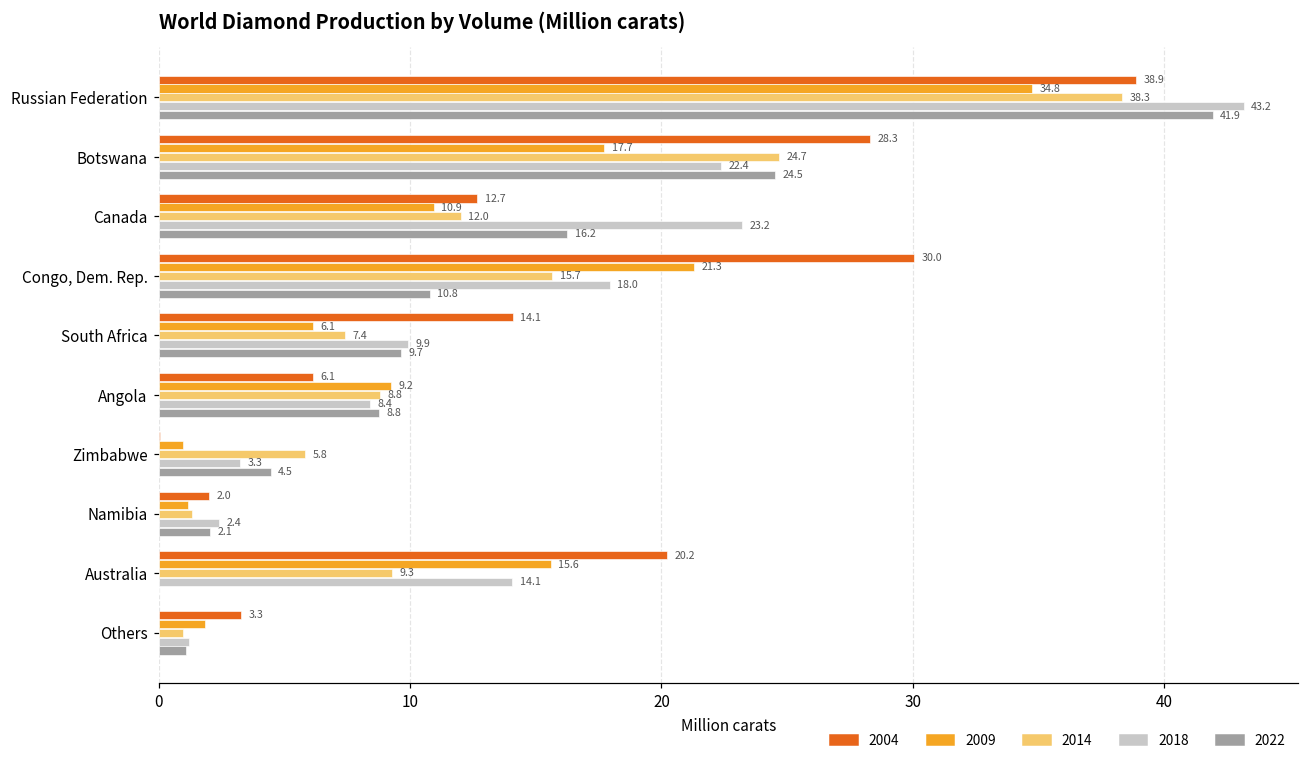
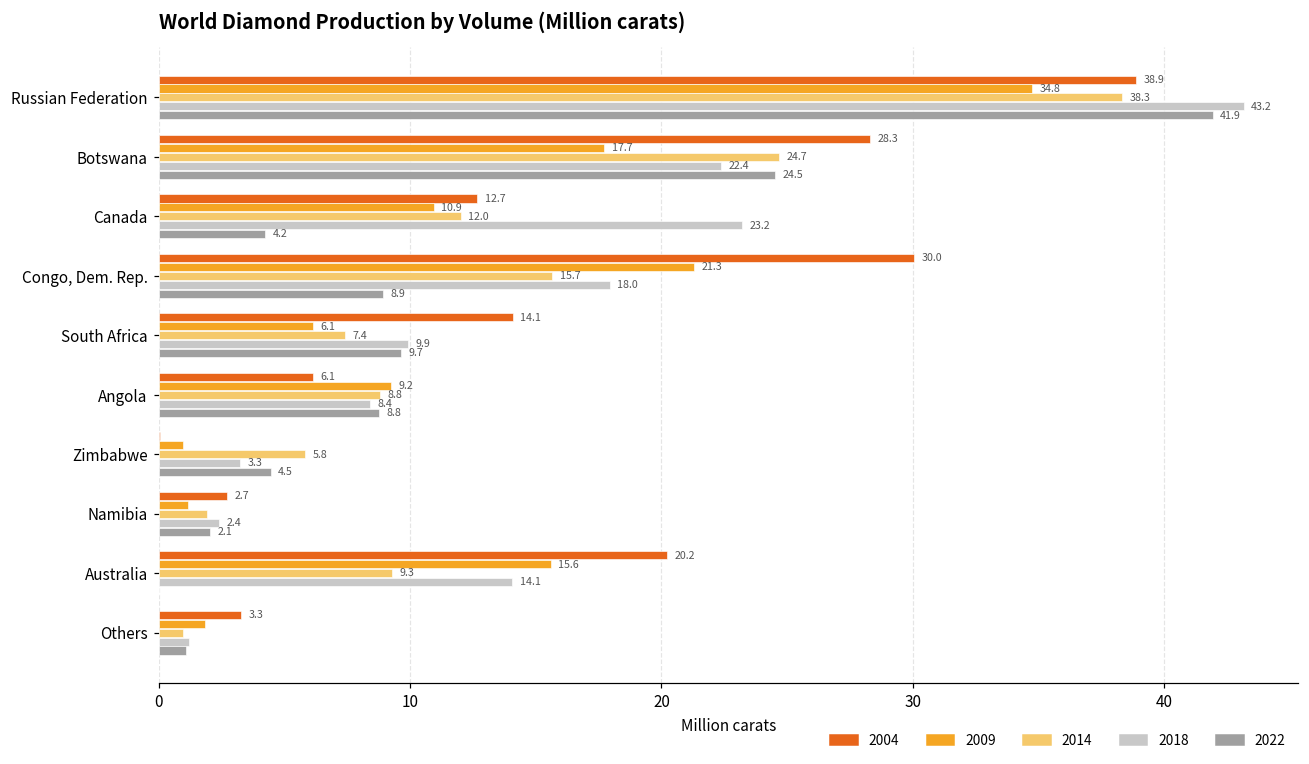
  {
    "2004": {
      "Russian Federation": 38.9,
      "Botswana": 28.3,
      "Canada": 12.7,
      "Congo, Dem. Rep.": 30.0,
      "South Africa": 14.1,
      "Angola": 6.1,
-     "Namibia": 2.0,
+     "Namibia": 2.7,
      "Australia": 20.2,
      "Others": 3.3
    },
    "2009": {
      "Russian Federation": 34.8,
      "Botswana": 17.7,
      "Canada": 10.9,
      "Congo, Dem. Rep.": 21.3,
      "South Africa": 6.1,
      "Angola": 9.2,
      "Australia": 15.6
    },
    "2014": {
-     "Namibia": 1.3,
+     "Namibia": 1.9,
      "Others": 1.0
    },
    "2018": {
      "Russian Federation": 43.2,
      "Botswana": 22.4,
      "Canada": 23.2,
      "Congo, Dem. Rep.": 18.0,
      "South Africa": 9.9,
      "Angola": 8.4,
      "Zimbabwe": 3.3,
      "Namibia": 2.4,
      "Australia": 14.1
    },
    "2022": {
      "Russian Federation": 41.9,
      "Botswana": 24.5,
-     "Canada": 16.2,
-     "Congo, Dem. Rep.": 10.8,
+     "Canada": 4.2,
+     "Congo, Dem. Rep.": 8.9,
      "South Africa": 9.7,
      "Angola": 8.8,
      "Zimbabwe": 4.5,
      "Namibia": 2.1
    }
  }
